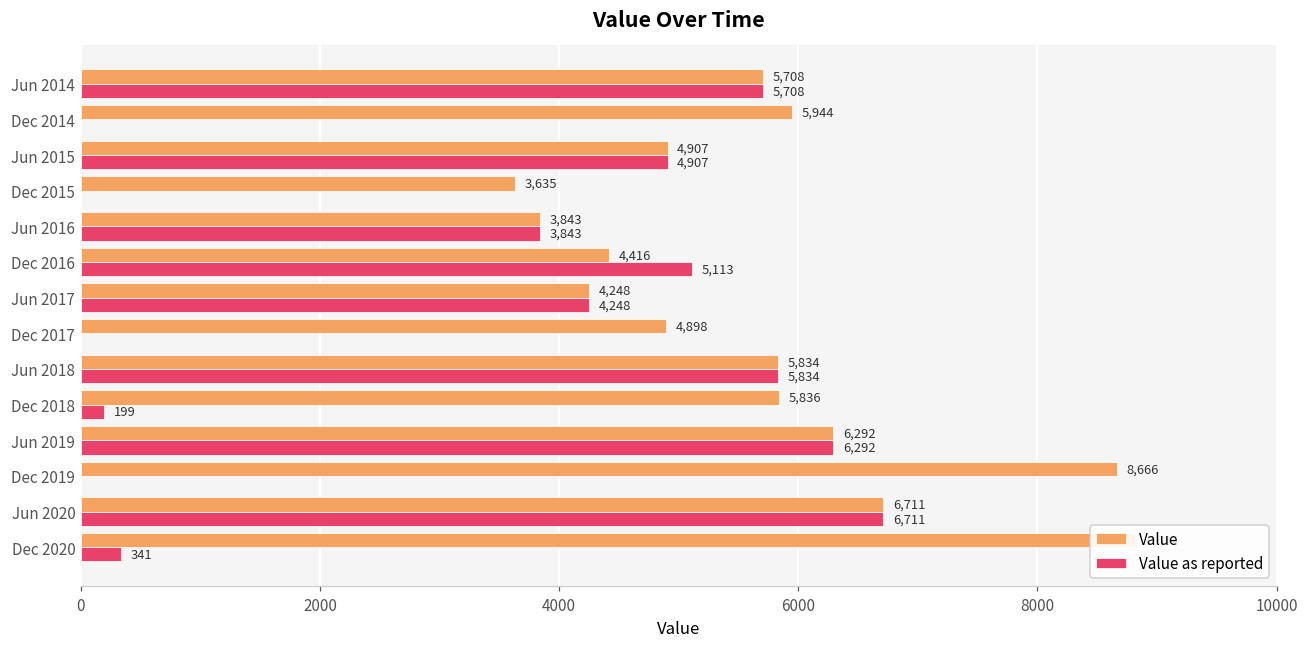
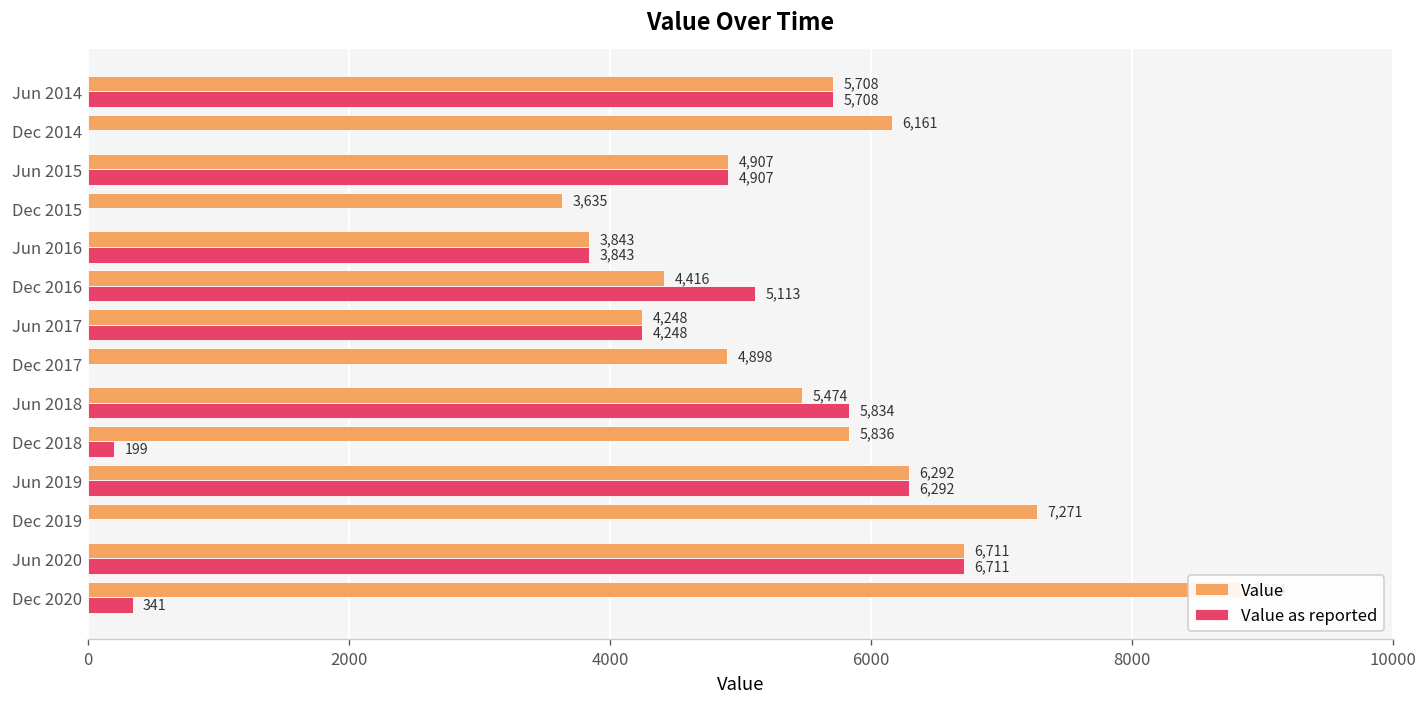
  {
    "Value": {
      "Jun 2014": "5,708",
-     "Dec 2014": "5,944",
+     "Dec 2014": "6,161",
      "Jun 2015": "4,907",
      "Dec 2015": "3,635",
      "Jun 2016": "3,843",
      "Dec 2016": "4,416",
      "Jun 2017": "4,248",
      "Dec 2017": "4,898",
-     "Jun 2018": "5,834",
+     "Jun 2018": "5,474",
      "Dec 2018": "5,836",
      "Jun 2019": "6,292",
-     "Dec 2019": "8,666",
+     "Dec 2019": "7,271",
      "Jun 2020": "6,711"
    },
    "Value as reported": {
      "Jun 2014": "5,708",
      "Jun 2015": "4,907",
      "Jun 2016": "3,843",
      "Dec 2016": "5,113",
      "Jun 2017": "4,248",
      "Jun 2018": "5,834",
      "Dec 2018": "199",
      "Jun 2019": "6,292",
      "Jun 2020": "6,711",
      "Dec 2020": "341"
    }
  }
